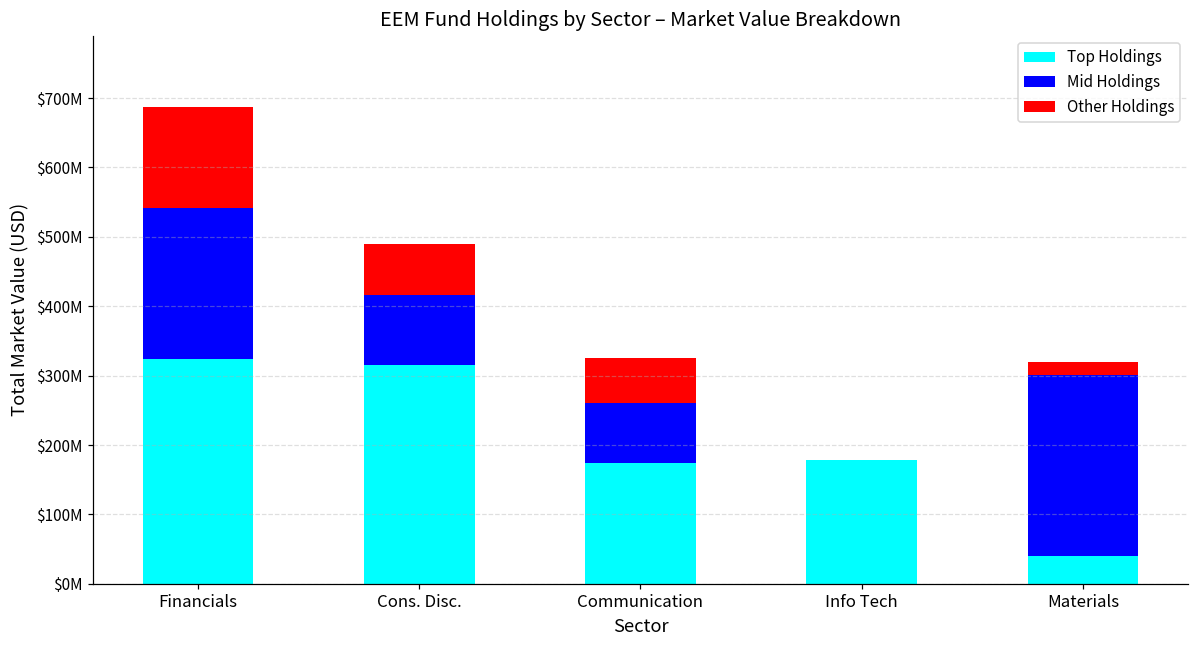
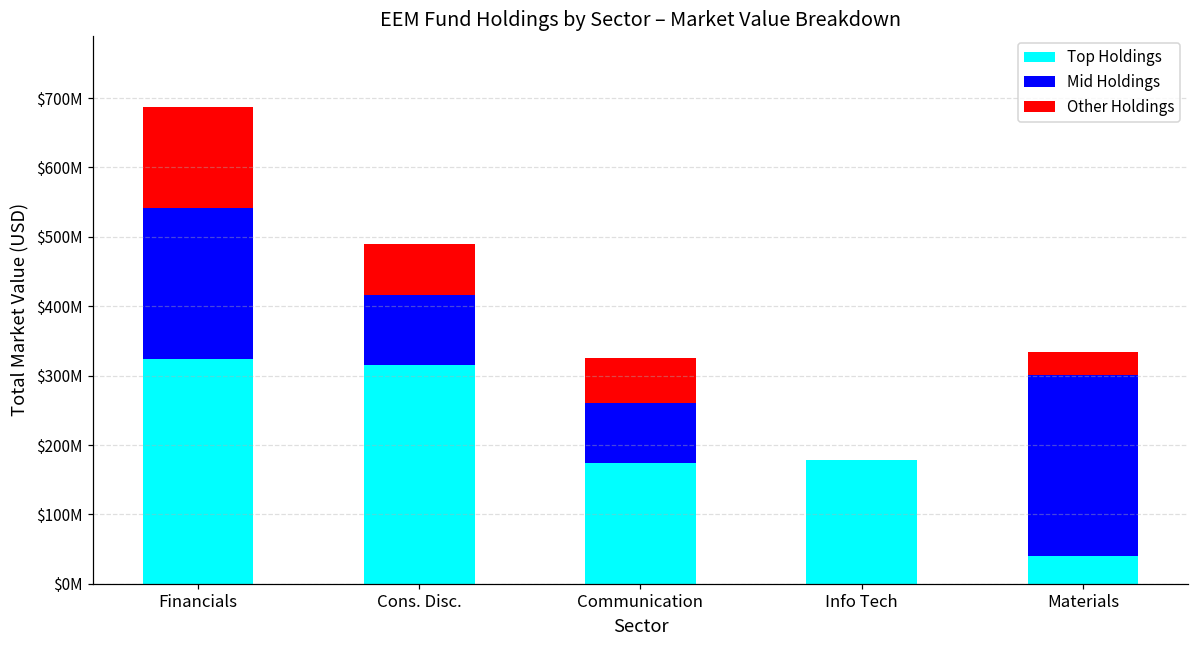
  {
    "Top Holdings": {
      "Financials": "$320000000",
      "Cons. Disc.": "$320000000",
      "Communication": "$170000000",
      "Info Tech": "$180000000",
      "Materials": "$40000000"
    },
    "Mid Holdings": {
      "Financials": "$220000000",
      "Cons. Disc.": "$100000000",
      "Communication": "$90000000",
      "Info Tech": "$0",
      "Materials": "$260000000"
    },
    "Other Holdings": {
      "Financials": "$150000000",
      "Cons. Disc.": "$70000000",
      "Communication": "$60000000",
      "Info Tech": "$0",
-     "Materials": "$20000000"
+     "Materials": "$30000000"
    }
  }
